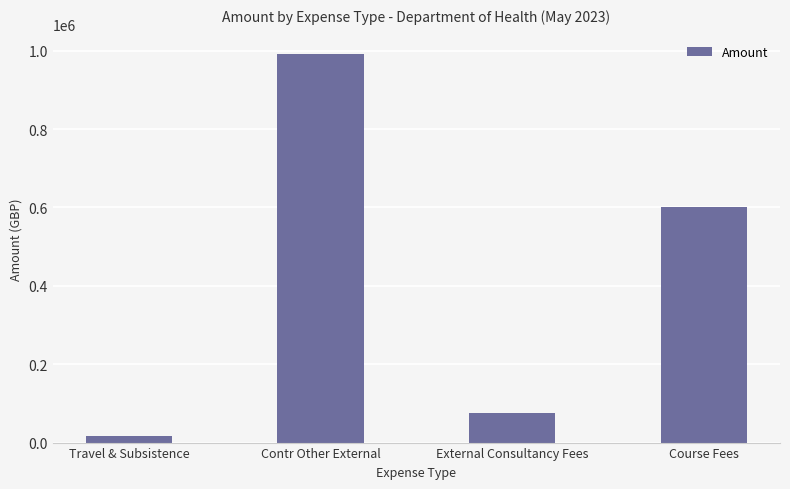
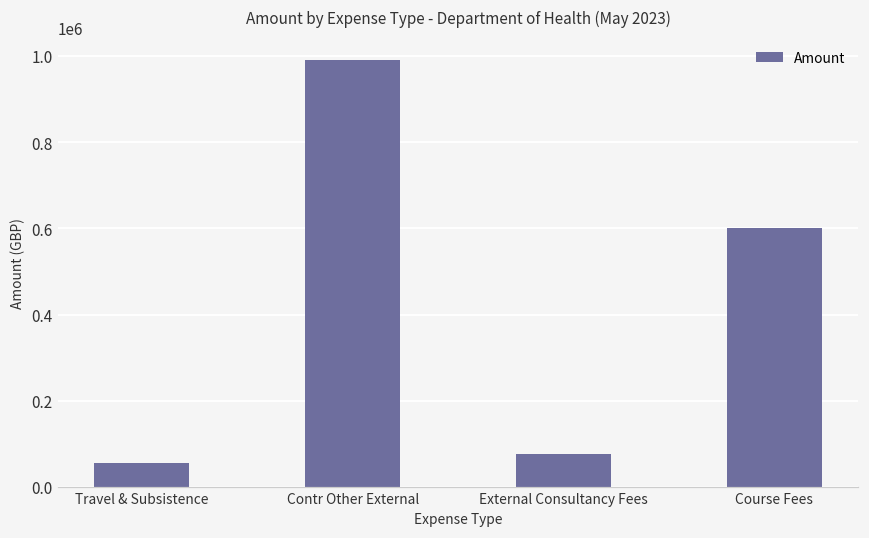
  {
-   "Travel & Subsistence": 20000,
+   "Travel & Subsistence": 50000,
    "Contr Other External": 990000,
    "External Consultancy Fees": 80000,
    "Course Fees": 600000
  }
